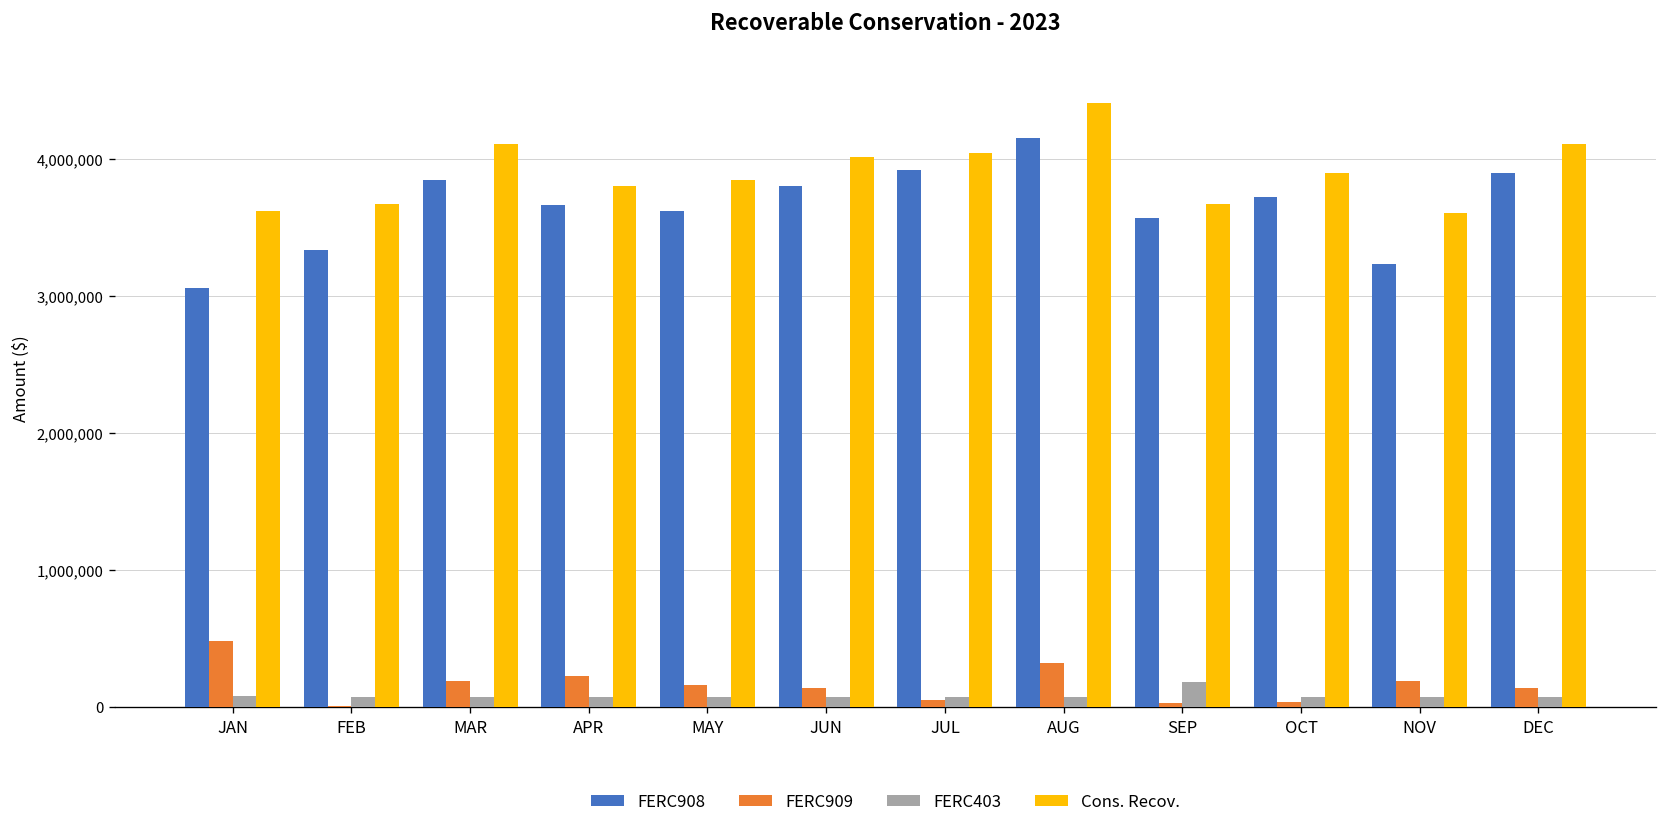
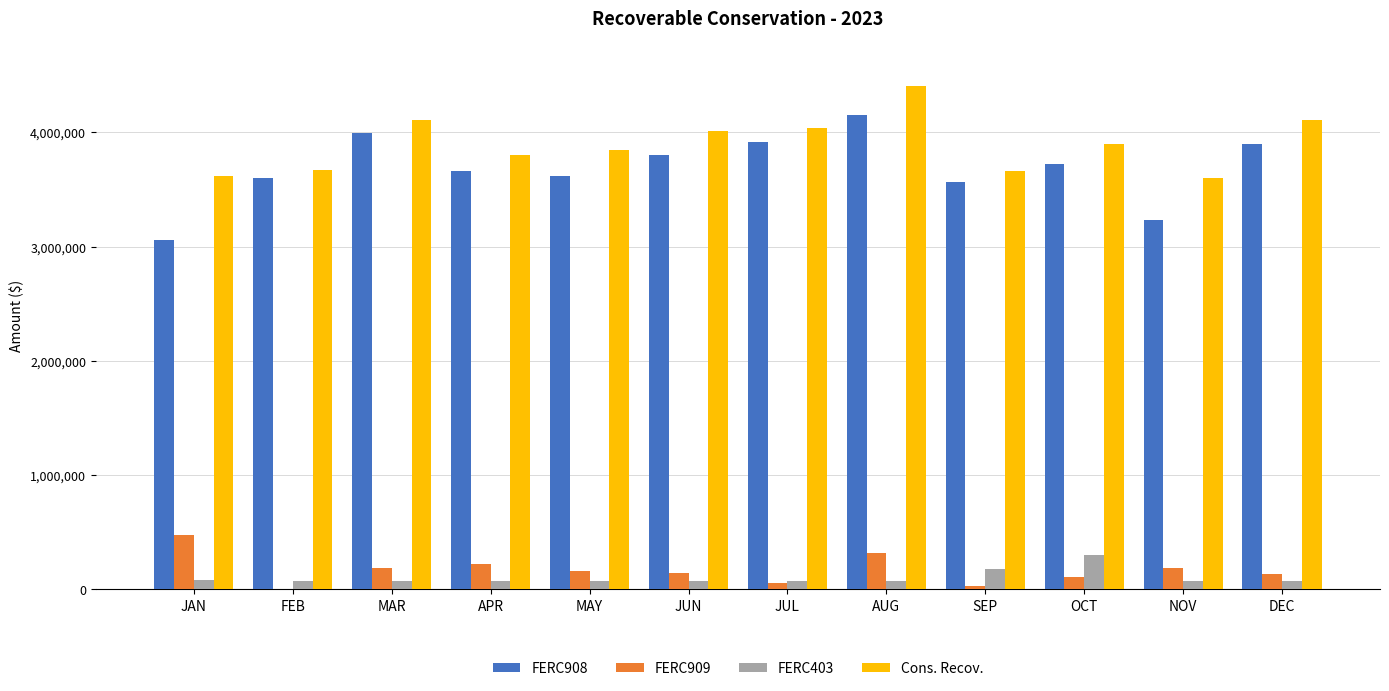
  {
    "FERC908": {
      "JAN": "3,060,000",
-     "FEB": "3,330,000",
-     "MAR": "3,850,000",
+     "FEB": "3,600,000",
+     "MAR": "4,000,000",
      "APR": "3,660,000",
      "MAY": "3,620,000",
      "JUN": "3,800,000",
      "JUL": "3,920,000",
      "AUG": "4,150,000",
      "SEP": "3,560,000",
      "OCT": "3,720,000",
      "NOV": "3,230,000",
      "DEC": "3,900,000"
    },
    "FERC909": {
      "JAN": "480,000",
      "MAR": "190,000",
      "APR": "230,000",
      "MAY": "160,000",
      "JUN": "140,000",
      "JUL": "50,000",
      "AUG": "320,000",
      "SEP": "30,000",
-     "OCT": "40,000",
+     "OCT": "110,000",
      "NOV": "190,000",
      "DEC": "140,000"
    },
    "FERC403": {
      "JAN": "80,000",
      "FEB": "70,000",
      "MAR": "70,000",
      "APR": "70,000",
      "MAY": "70,000",
      "JUN": "70,000",
      "JUL": "70,000",
      "AUG": "70,000",
      "SEP": "180,000",
-     "OCT": "70,000",
+     "OCT": "300,000",
      "NOV": "70,000",
      "DEC": "70,000"
    },
    "Cons. Recov.": {
      "JAN": "3,620,000",
      "FEB": "3,670,000",
      "MAR": "4,110,000",
      "APR": "3,800,000",
      "MAY": "3,850,000",
      "JUN": "4,010,000",
      "JUL": "4,040,000",
      "AUG": "4,410,000",
      "SEP": "3,670,000",
      "OCT": "3,900,000",
      "NOV": "3,600,000",
      "DEC": "4,110,000"
    }
  }
